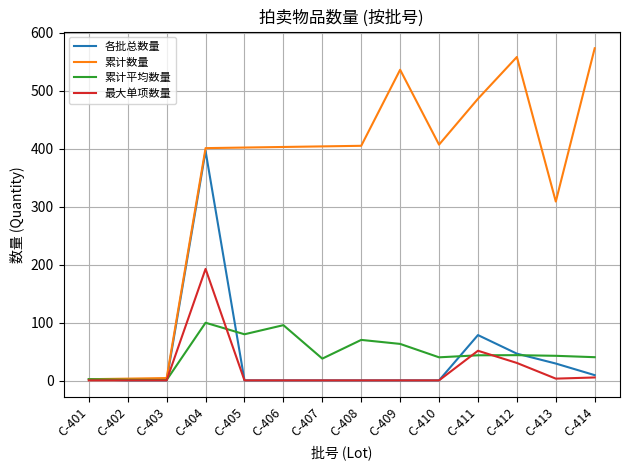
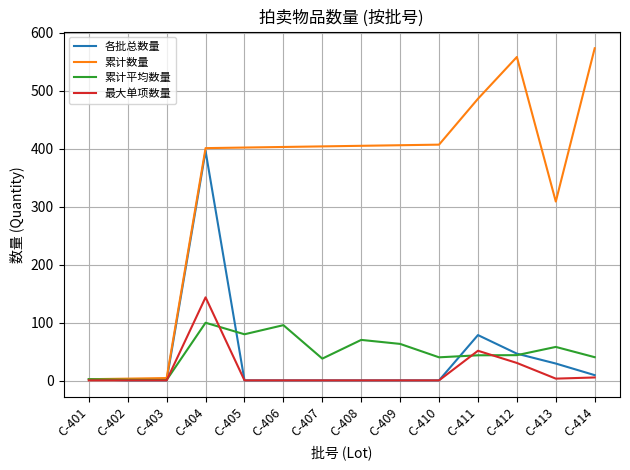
  {
    "各批总数量": {
      "C-404": 400,
      "C-411": 80,
      "C-413": 30
    },
    "累计数量": {
      "C-404": 400,
      "C-405": 400,
      "C-406": 400,
      "C-407": 400,
      "C-408": 410,
-     "C-409": 540,
+     "C-409": 410,
      "C-410": 410,
      "C-411": 490,
      "C-412": 560,
      "C-413": 310,
      "C-414": 570
    },
    "累计平均数量": {
      "C-404": 100,
      "C-405": 80,
      "C-406": 100,
      "C-407": 40,
      "C-408": 70,
      "C-409": 60,
      "C-410": 40,
      "C-411": 40,
-     "C-413": 40,
+     "C-413": 60,
      "C-414": 40
    },
    "最大单项数量": {
-     "C-404": 190,
+     "C-404": 140,
      "C-411": 50,
      "C-412": 30,
      "C-413": 0
    }
  }
